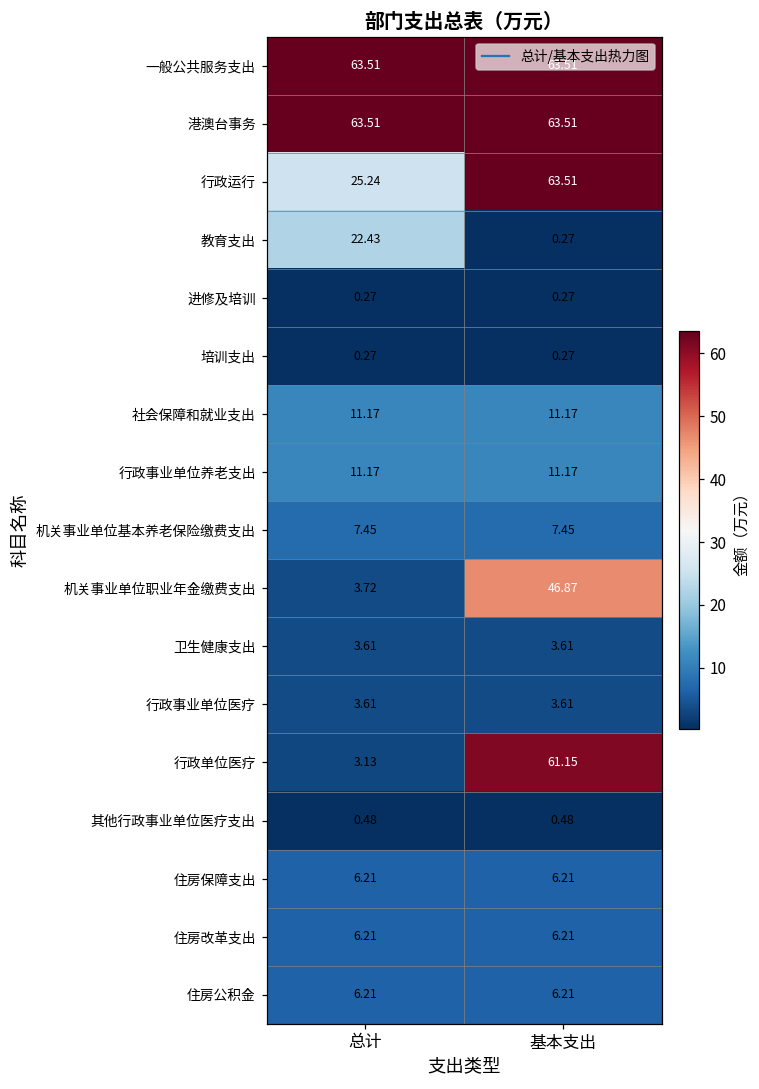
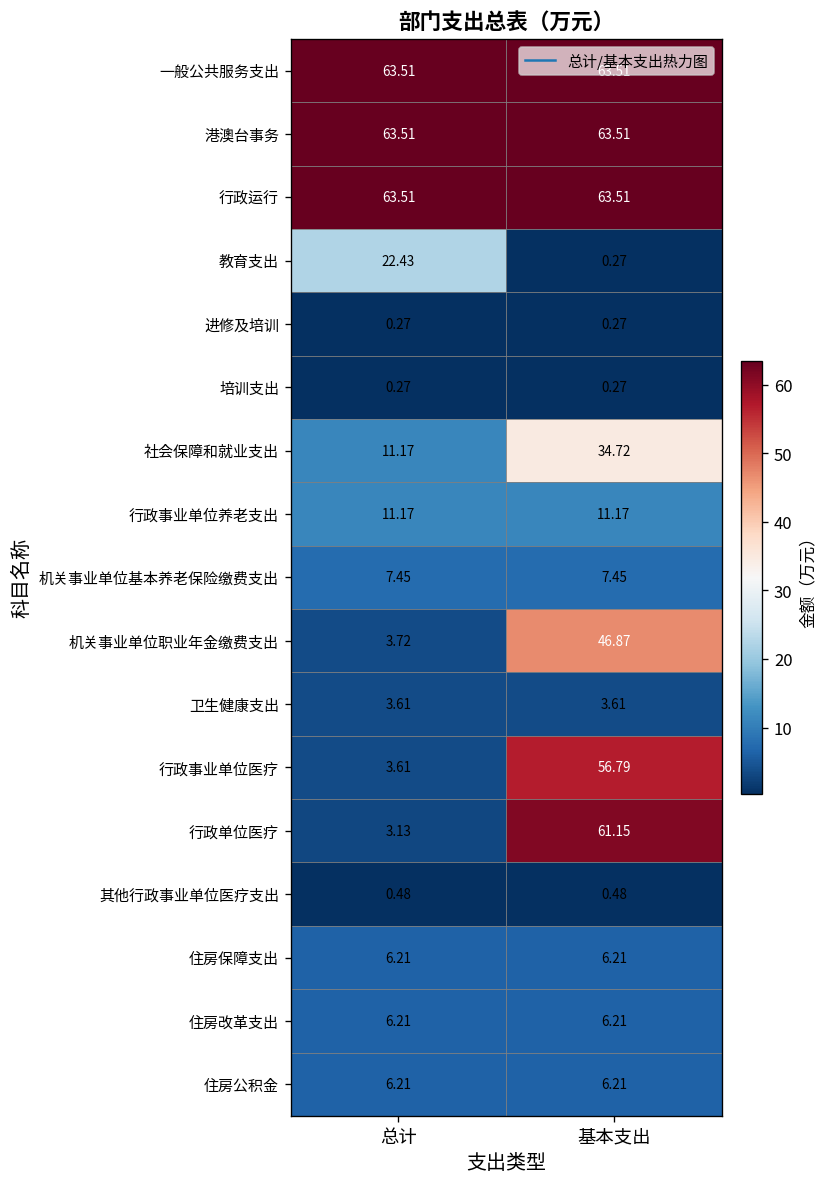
  {
    "一般公共服务支出": {
      "总计": 63.51
    },
    "港澳台事务": {
      "总计": 63.51,
      "基本支出": 63.51
    },
    "行政运行": {
-     "总计": 25.24,
+     "总计": 63.51,
      "基本支出": 63.51
    },
    "教育支出": {
      "总计": 22.43,
      "基本支出": 0.27
    },
    "进修及培训": {
      "总计": 0.27,
      "基本支出": 0.27
    },
    "培训支出": {
      "总计": 0.27,
      "基本支出": 0.27
    },
    "社会保障和就业支出": {
      "总计": 11.17,
-     "基本支出": 11.17
+     "基本支出": 34.72
    },
    "行政事业单位养老支出": {
      "总计": 11.17,
      "基本支出": 11.17
    },
    "机关事业单位基本养老保险缴费支出": {
      "总计": 7.45,
      "基本支出": 7.45
    },
    "机关事业单位职业年金缴费支出": {
      "总计": 3.72,
      "基本支出": 46.87
    },
    "卫生健康支出": {
      "总计": 3.61,
      "基本支出": 3.61
    },
    "行政事业单位医疗": {
      "总计": 3.61,
-     "基本支出": 3.61
+     "基本支出": 56.79
    },
    "行政单位医疗": {
      "总计": 3.13,
      "基本支出": 61.15
    },
    "其他行政事业单位医疗支出": {
      "总计": 0.48,
      "基本支出": 0.48
    },
    "住房保障支出": {
      "总计": 6.21,
      "基本支出": 6.21
    },
    "住房改革支出": {
      "总计": 6.21,
      "基本支出": 6.21
    },
    "住房公积金": {
      "总计": 6.21,
      "基本支出": 6.21
    }
  }
